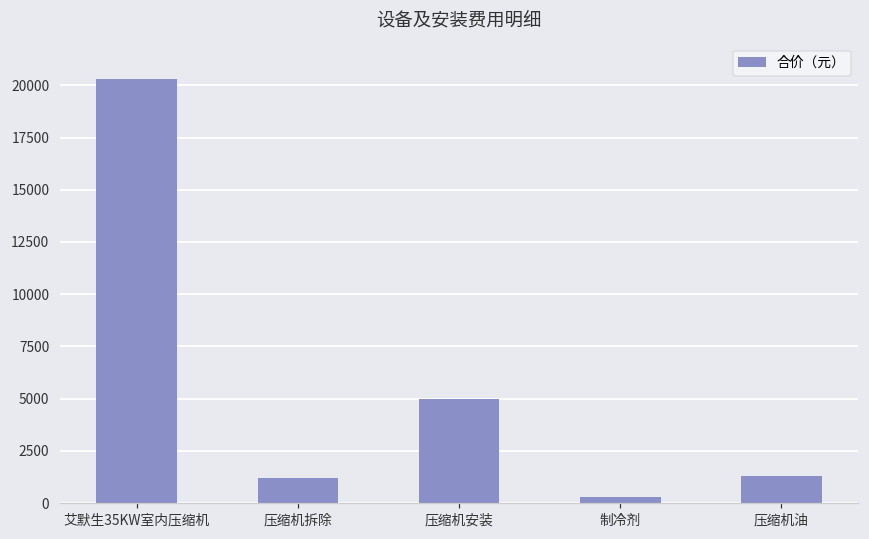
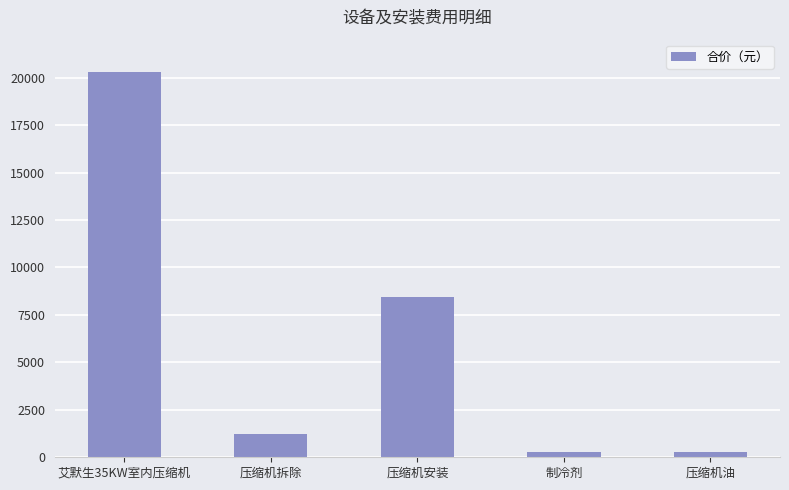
  {
    "艾默生35KW室内压缩机": 20300,
    "压缩机拆除": 1200,
-   "压缩机安装": 5000,
+   "压缩机安装": 8400,
    "制冷剂": 300,
-   "压缩机油": 1300
+   "压缩机油": 300
  }
